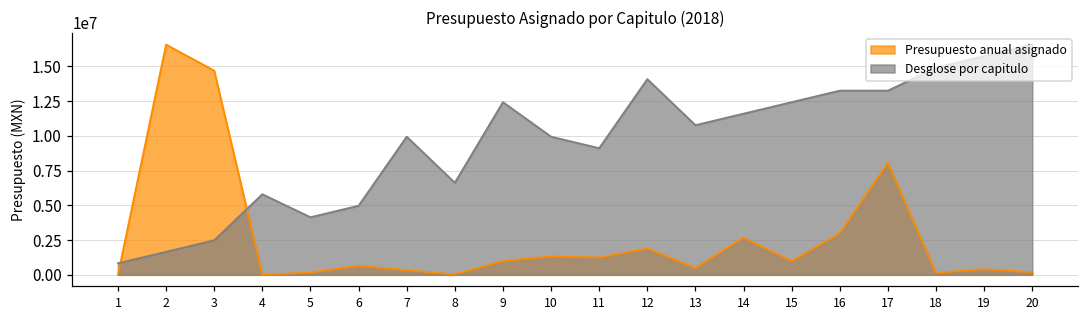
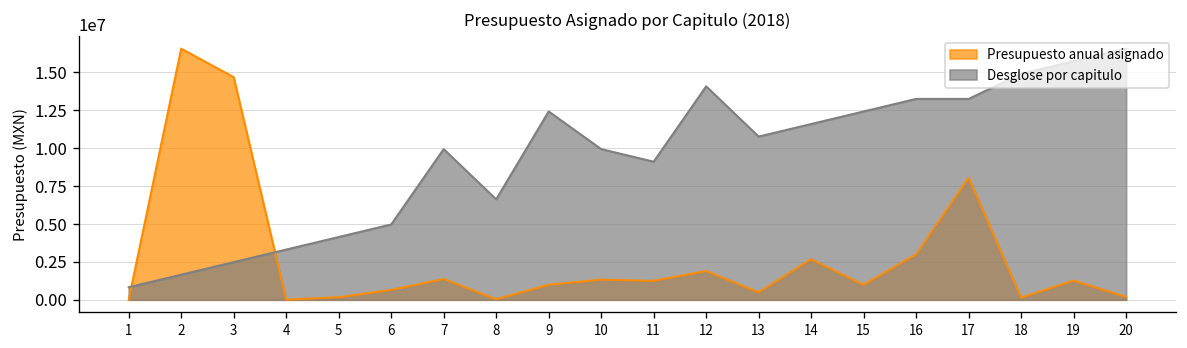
  {
    "Presupuesto anual asignado": {
      "1": 0,
      "2": 16600000,
      "3": 14700000,
      "4": 0,
      "5": 200000,
      "6": 700000,
-     "7": 300000,
+     "7": 1400000,
      "8": 0,
      "9": 1000000,
      "10": 1300000,
      "11": 1200000,
      "12": 1900000,
      "13": 500000,
      "14": 2700000,
      "15": 1000000,
      "16": 3000000,
      "17": 8100000,
      "18": 100000,
-     "19": 400000,
+     "19": 1300000,
      "20": 200000
    },
    "Desglose por capitulo": {
      "1": 800000,
      "2": 1700000,
      "3": 2500000,
-     "4": 5800000,
+     "4": 3300000,
      "5": 4100000,
      "6": 5000000,
      "7": 9900000,
      "8": 6600000,
      "9": 12400000,
      "10": 9900000,
      "11": 9100000,
      "12": 14100000,
      "13": 10800000,
      "14": 11600000,
      "15": 12400000,
      "16": 13300000,
      "17": 13300000
    }
  }
